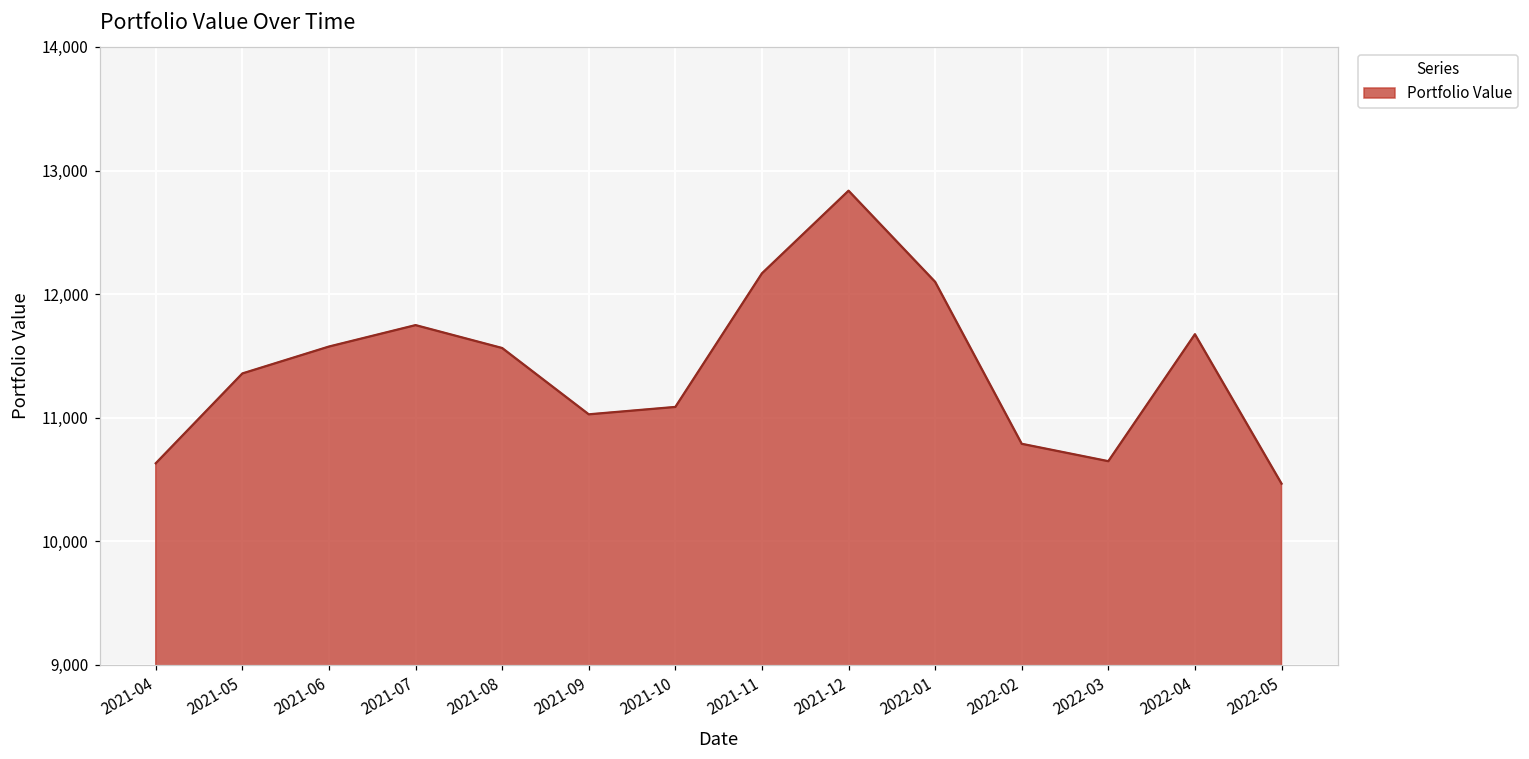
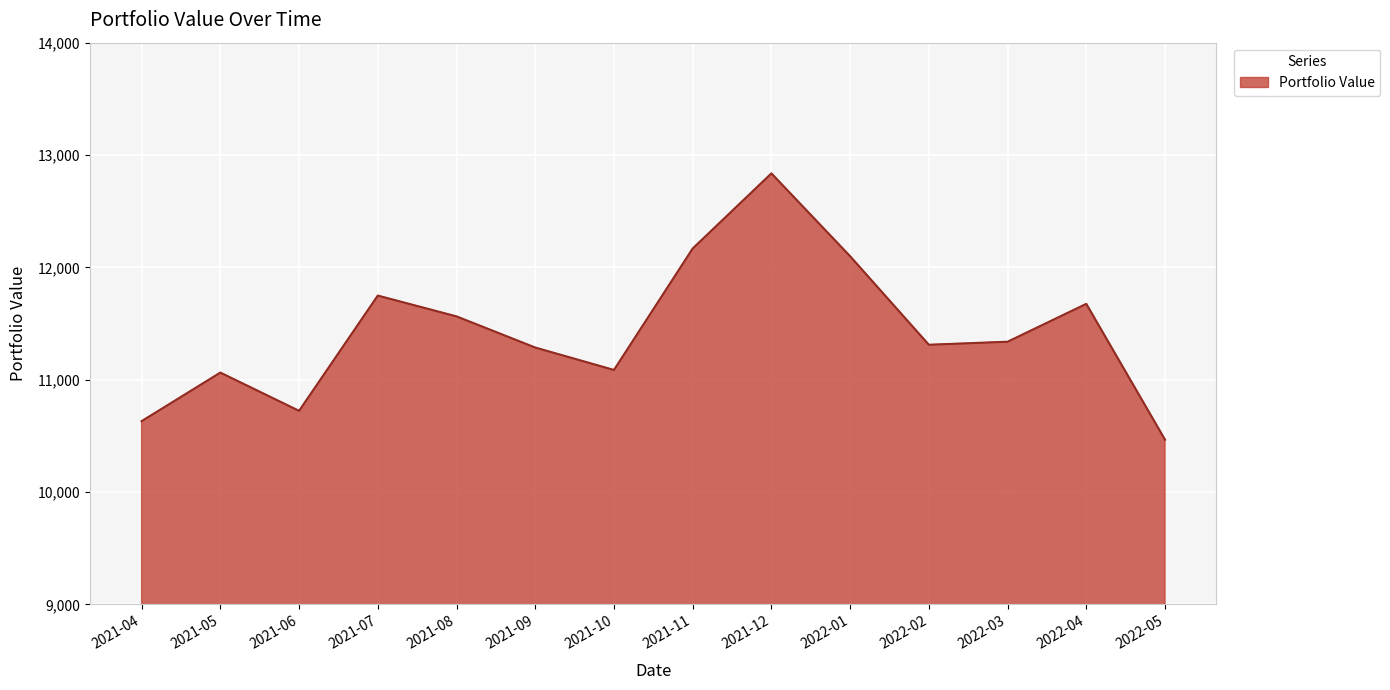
  {
    "2021-04": "10,630",
-   "2021-05": "11,360",
-   "2021-06": "11,580",
+   "2021-05": "11,060",
+   "2021-06": "10,720",
    "2021-07": "11,750",
    "2021-08": "11,560",
-   "2021-09": "11,030",
+   "2021-09": "11,290",
    "2021-10": "11,090",
    "2021-11": "12,170",
    "2021-12": "12,840",
    "2022-01": "12,100",
-   "2022-02": "10,790",
-   "2022-03": "10,650",
+   "2022-02": "11,310",
+   "2022-03": "11,340",
    "2022-04": "11,680",
    "2022-05": "10,470"
  }
